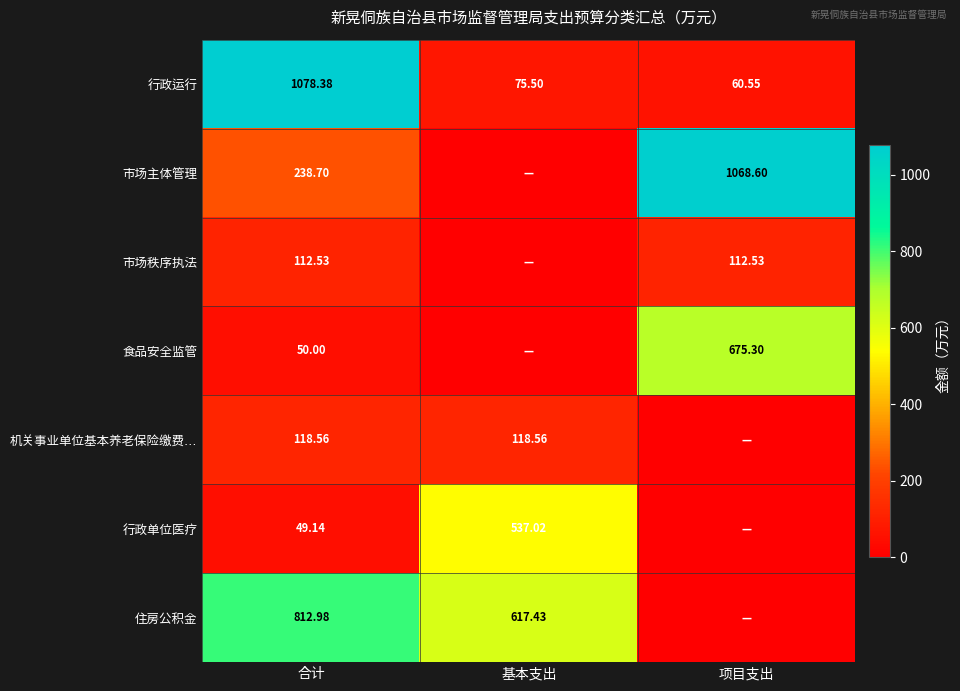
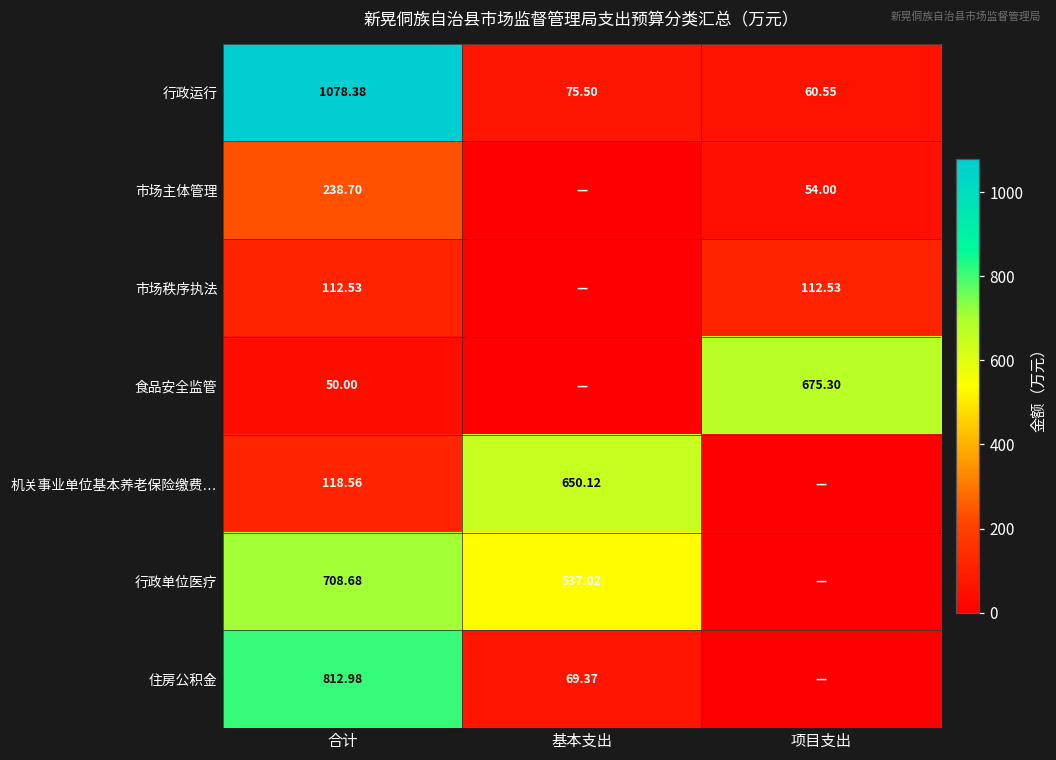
  {
    "行政运行": {
      "合计": 1078.38,
      "基本支出": 75.50,
      "项目支出": 60.55
    },
    "市场主体管理": {
      "合计": 238.70,
-     "项目支出": 1068.60
+     "项目支出": 54.00
    },
    "市场秩序执法": {
      "合计": 112.53,
      "项目支出": 112.53
    },
    "食品安全监管": {
      "合计": 50.00,
      "项目支出": 675.30
    },
    "机关事业单位基本养老保险缴费…": {
      "合计": 118.56,
-     "基本支出": 118.56
+     "基本支出": 650.12
    },
    "行政单位医疗": {
-     "合计": 49.14,
+     "合计": 708.68,
      "基本支出": 537.02
    },
    "住房公积金": {
      "合计": 812.98,
-     "基本支出": 617.43
+     "基本支出": 69.37
    }
  }
